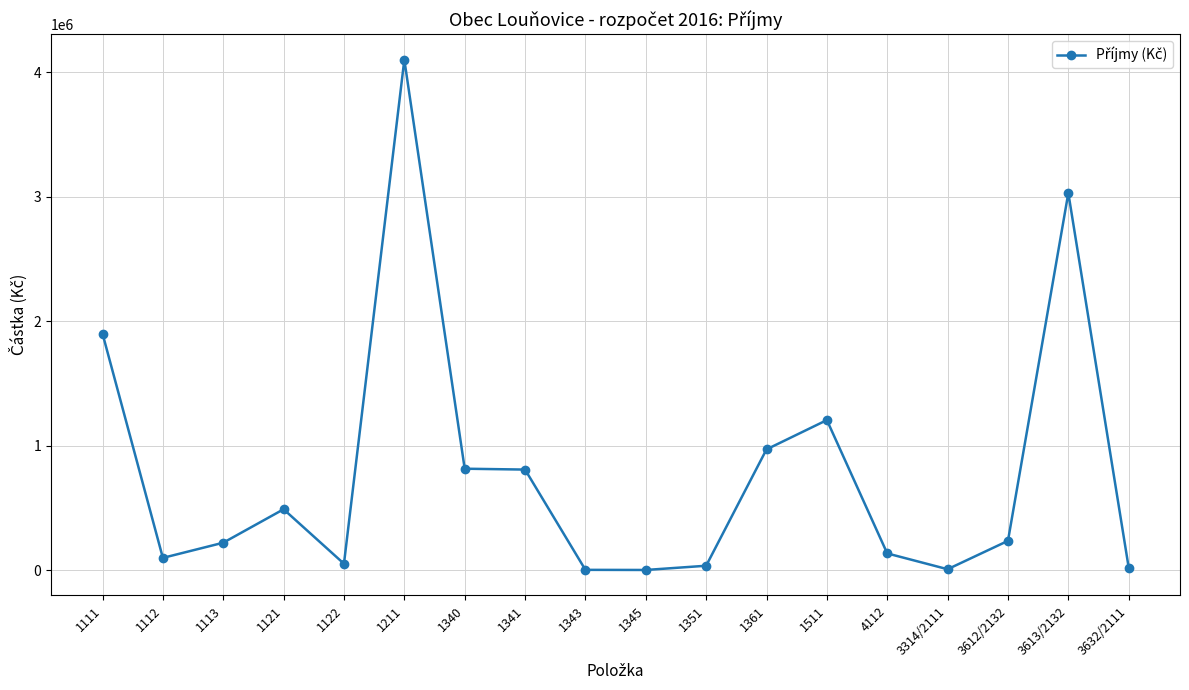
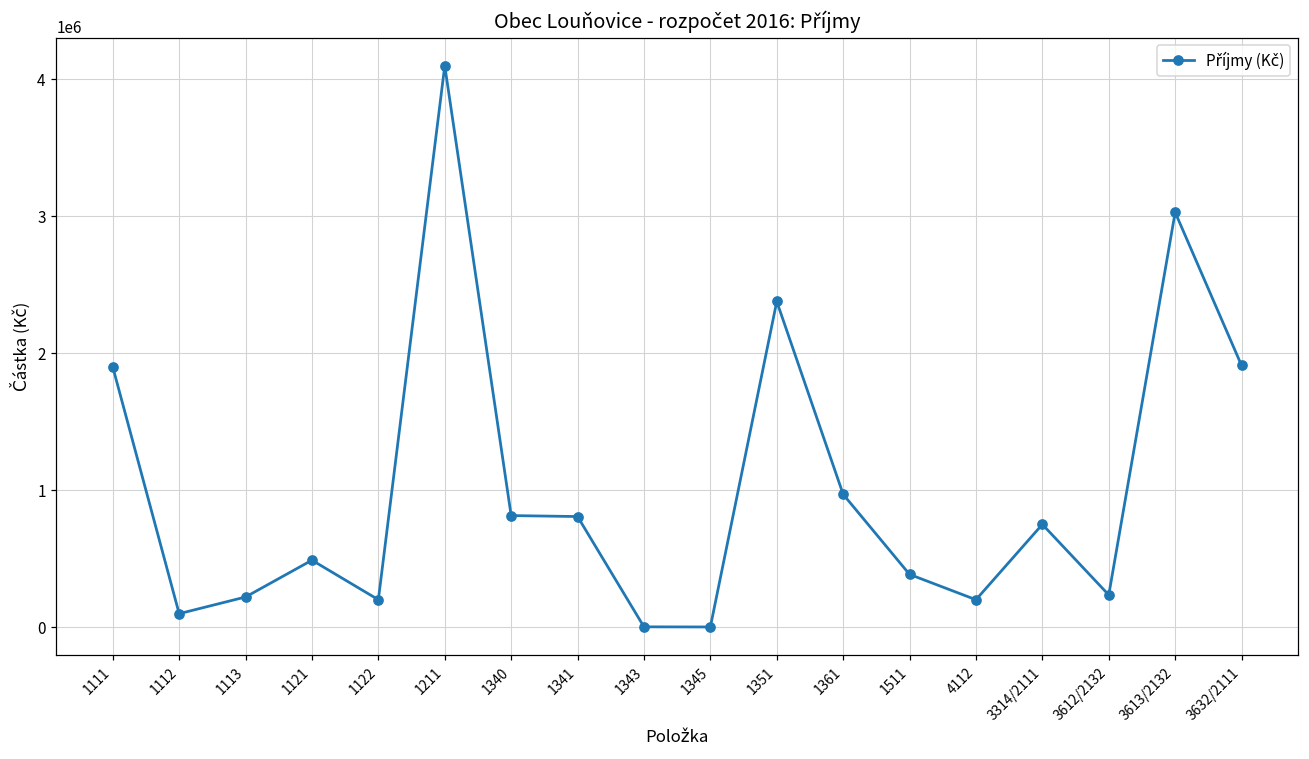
  {
    "1111": 1900000,
    "1112": 100000,
    "1113": 220000,
    "1121": 490000,
-   "1122": 50000,
+   "1122": 200000,
    "1211": 4100000,
    "1340": 810000,
    "1341": 810000,
    "1343": 0,
    "1345": 0,
-   "1351": 40000,
+   "1351": 2380000,
    "1361": 970000,
-   "1511": 1210000,
-   "4112": 130000,
-   "3314/2111": 10000,
+   "1511": 390000,
+   "4112": 200000,
+   "3314/2111": 750000,
    "3612/2132": 240000,
    "3613/2132": 3030000,
-   "3632/2111": 20000
+   "3632/2111": 1910000
  }
